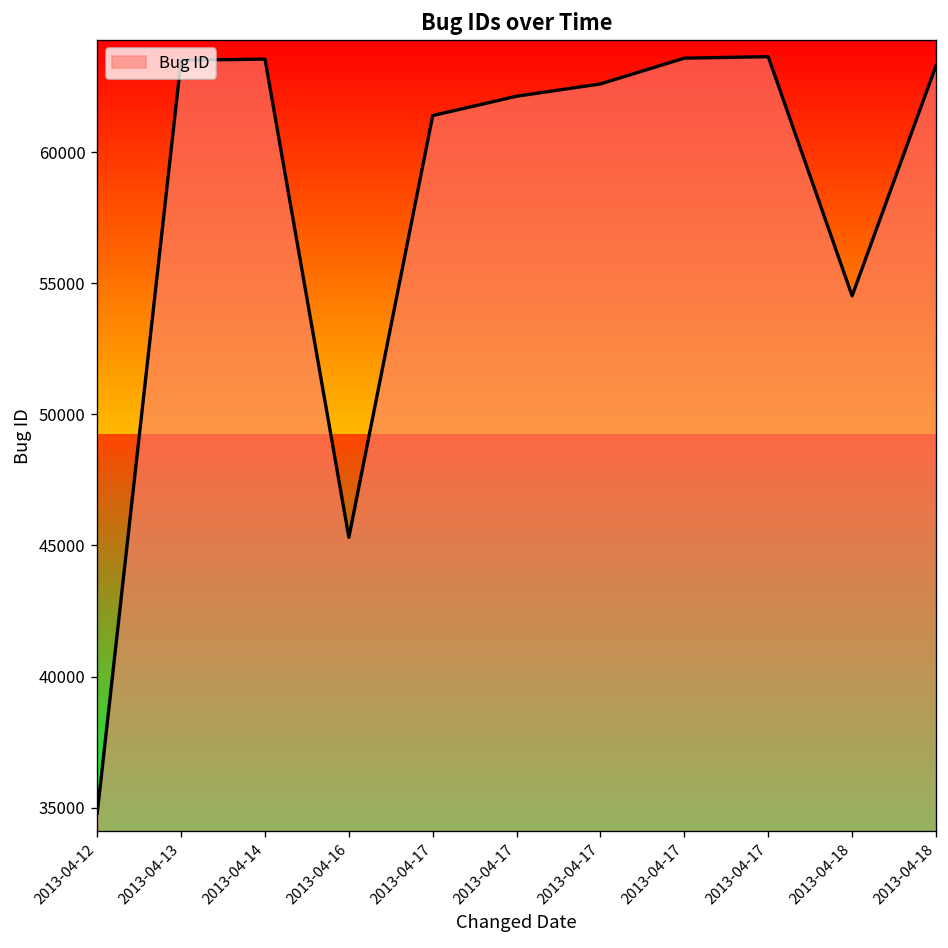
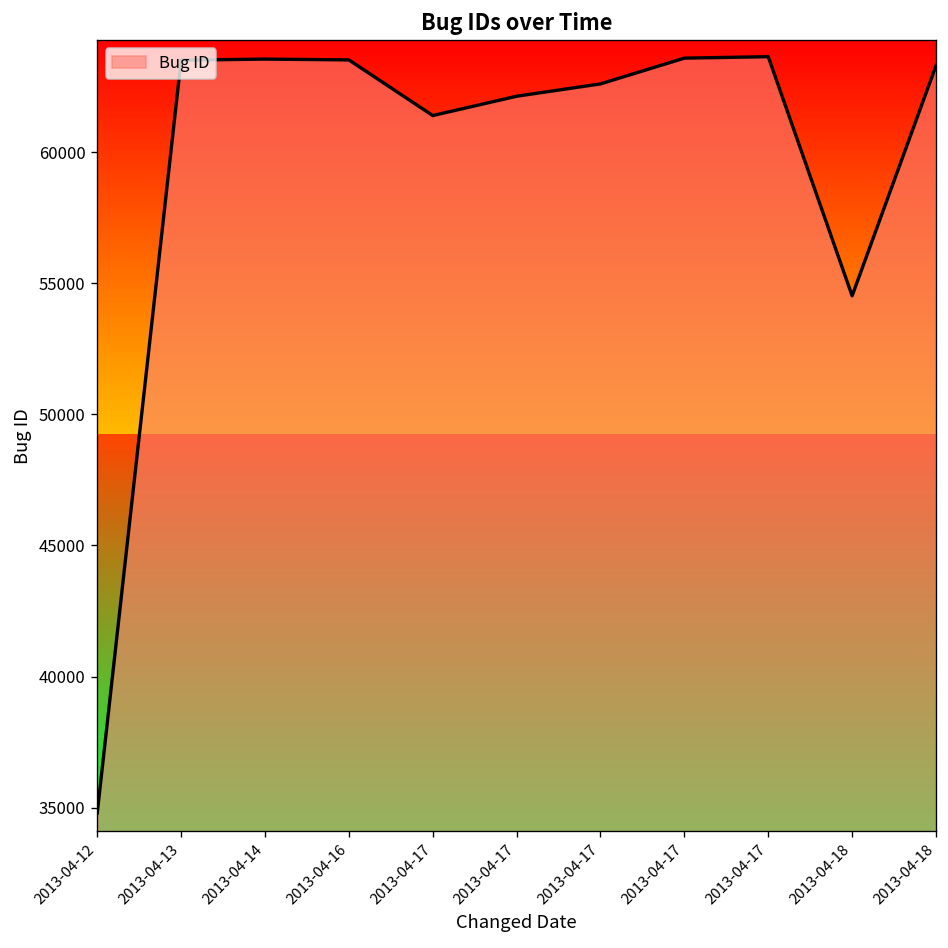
  {
    "2013-04-12": 34800,
    "2013-04-14": 63500,
-   "2013-04-16": 45300
+   "2013-04-16": 63500
  }
